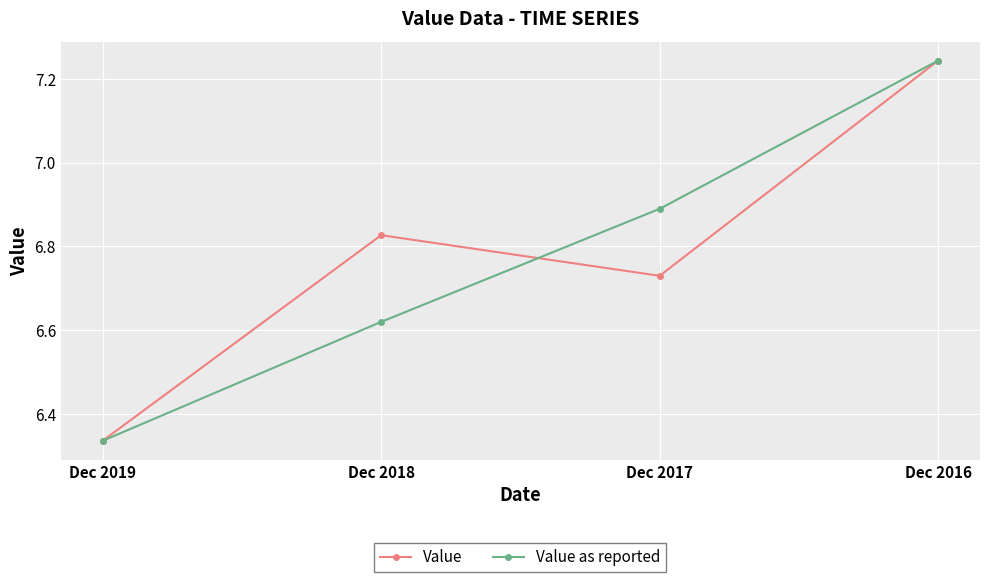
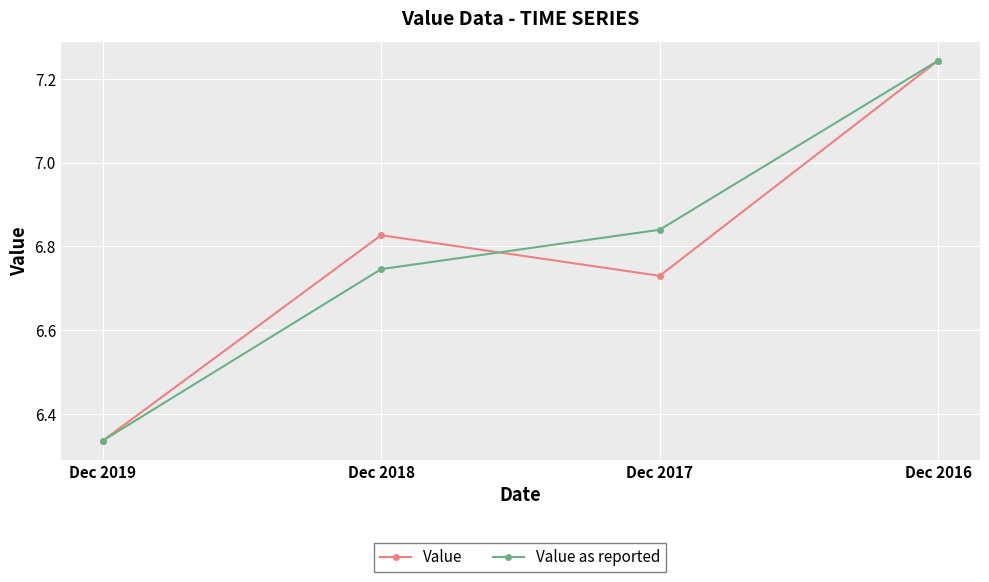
  {
    "Value": {
      "Dec 2018": 6.83,
      "Dec 2017": 6.73
    },
    "Value as reported": {
-     "Dec 2018": 6.62,
-     "Dec 2017": 6.89
+     "Dec 2018": 6.75,
+     "Dec 2017": 6.84
    }
  }
